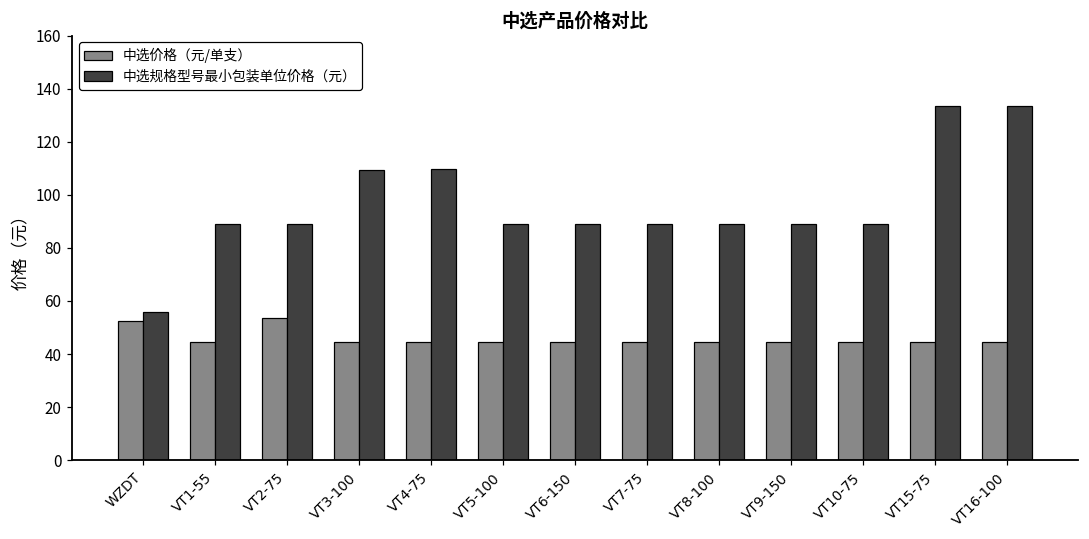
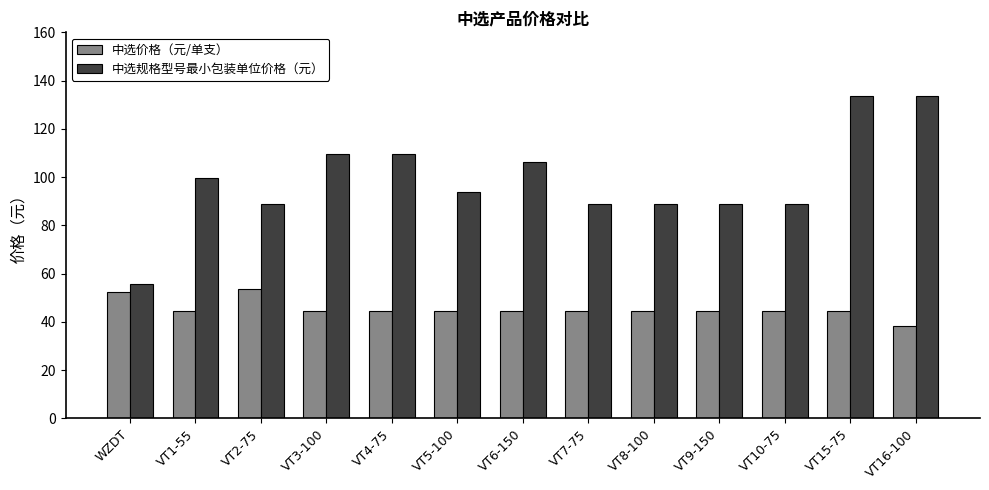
  {
    "中选价格（元/单支）": {
      "WZDT": 52,
      "VT1-55": 45,
      "VT2-75": 54,
      "VT3-100": 45,
      "VT4-75": 45,
      "VT5-100": 45,
      "VT6-150": 45,
      "VT7-75": 45,
      "VT8-100": 45,
      "VT9-150": 45,
      "VT10-75": 45,
      "VT15-75": 45,
-     "VT16-100": 45
+     "VT16-100": 38
    },
    "中选规格型号最小包装单位价格（元）": {
      "WZDT": 56,
-     "VT1-55": 89,
+     "VT1-55": 100,
      "VT2-75": 89,
      "VT3-100": 109,
      "VT4-75": 110,
-     "VT5-100": 89,
-     "VT6-150": 89,
+     "VT5-100": 94,
+     "VT6-150": 106,
      "VT7-75": 89,
      "VT8-100": 89,
      "VT9-150": 89,
      "VT10-75": 89,
      "VT15-75": 134,
      "VT16-100": 134
    }
  }
